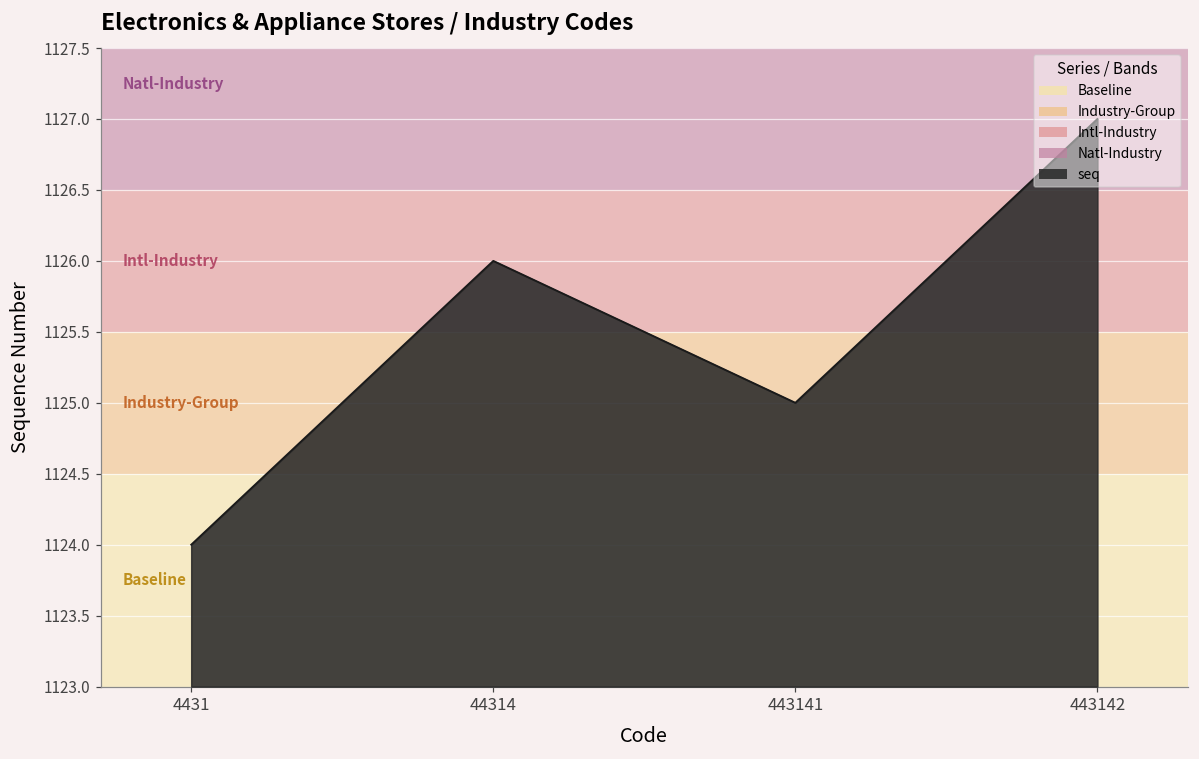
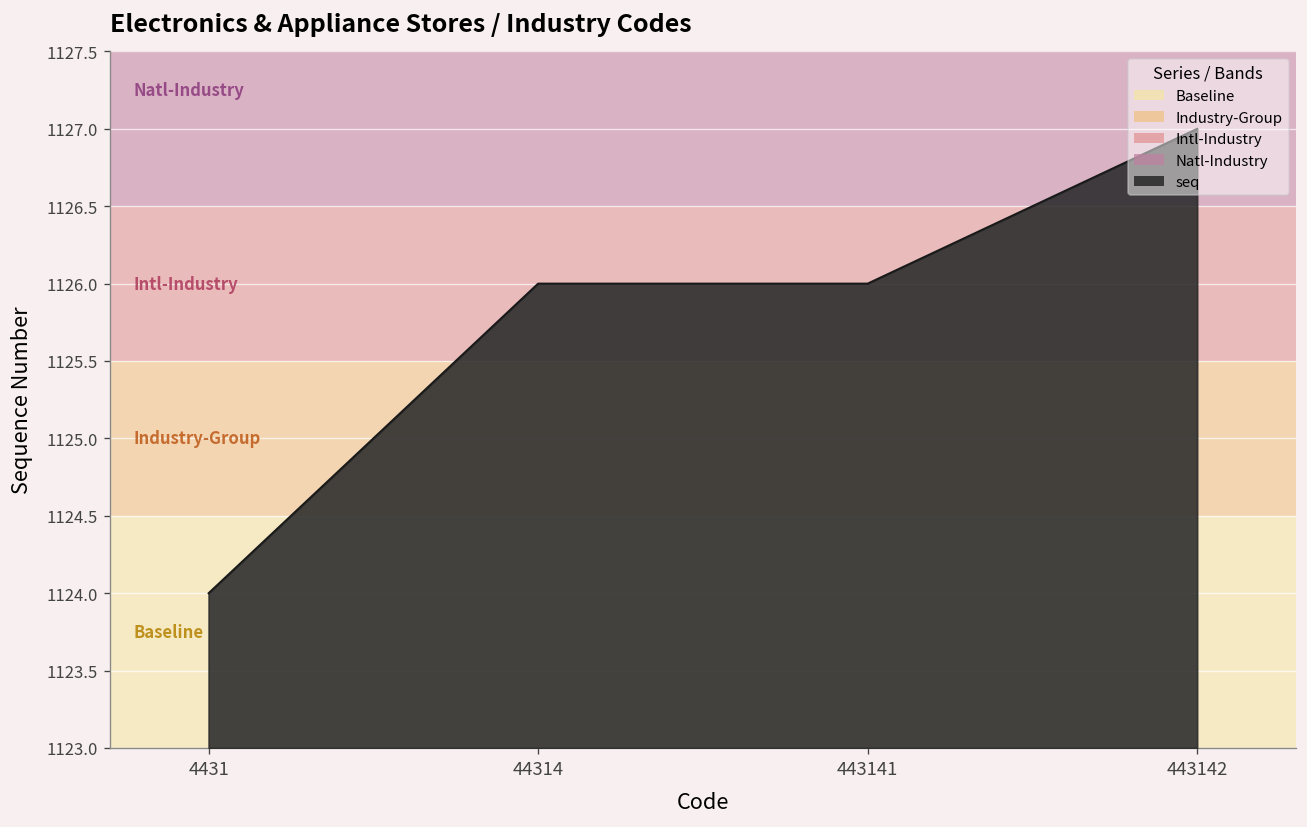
  {
    "4431": 1124,
    "44314": 1126,
-   "443141": 1125
+   "443141": 1126
  }
